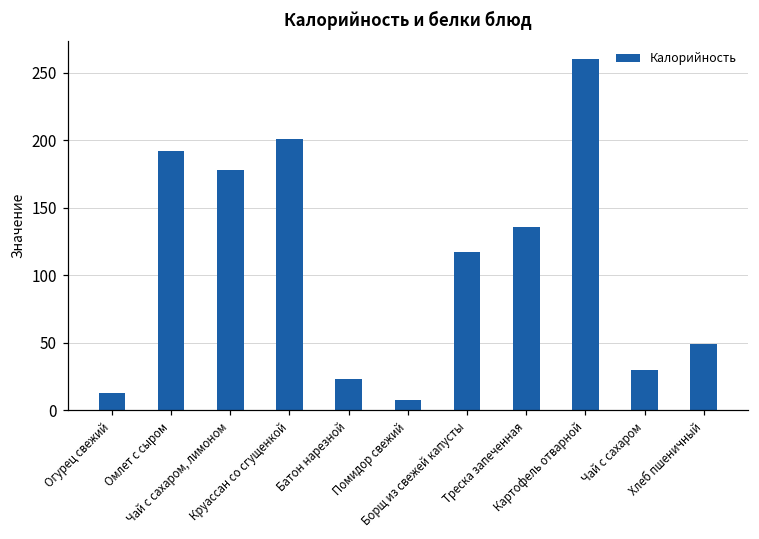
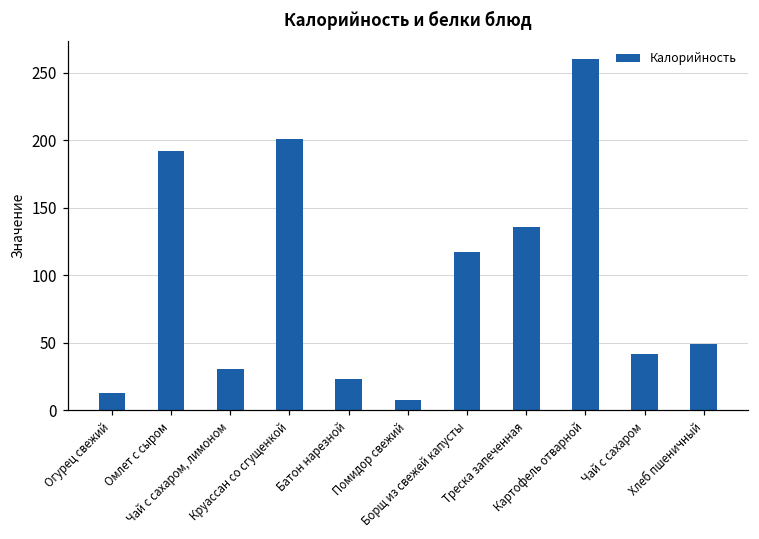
  {
    "Огурец свежий": 13,
    "Омлет с сыром": 192,
-   "Чай с сахаром, лимоном": 178,
+   "Чай с сахаром, лимоном": 31,
    "Круассан со сгущенкой": 201,
    "Батон нарезной": 23,
    "Помидор свежий": 8,
    "Борщ из свежей капусты": 117,
    "Треска запеченная": 136,
    "Картофель отварной": 260,
-   "Чай с сахаром": 30,
+   "Чай с сахаром": 42,
    "Хлеб пшеничный": 49
  }
